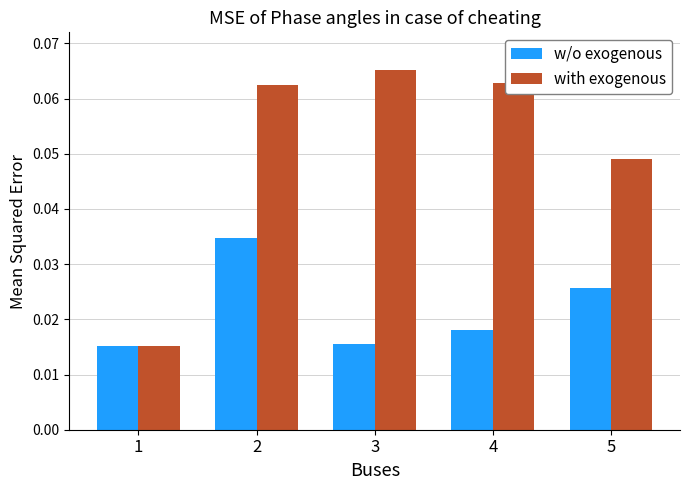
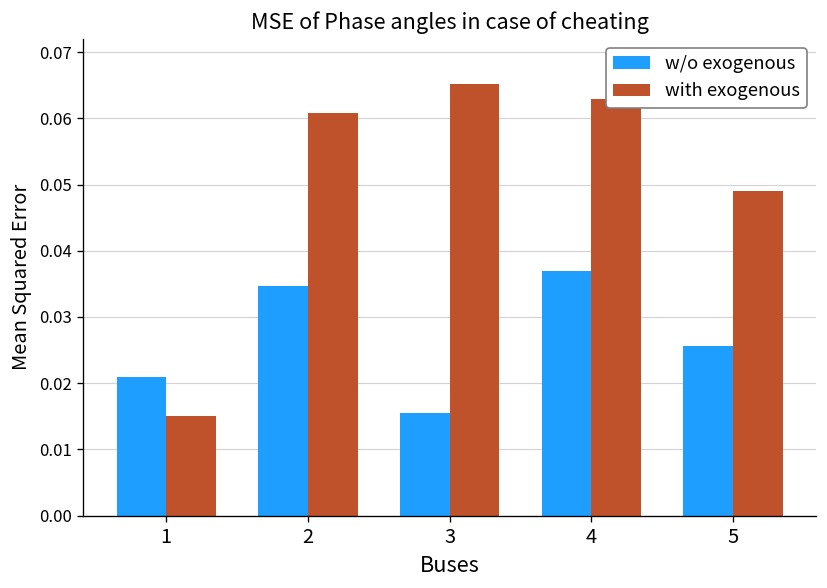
  {
    "w/o exogenous": {
-     "1": 0.015,
+     "1": 0.021,
      "2": 0.035,
      "3": 0.016,
-     "4": 0.018,
+     "4": 0.037,
      "5": 0.026
    },
    "with exogenous": {
      "1": 0.015,
-     "2": 0.062,
+     "2": 0.061,
      "3": 0.065,
      "5": 0.049
    }
  }
